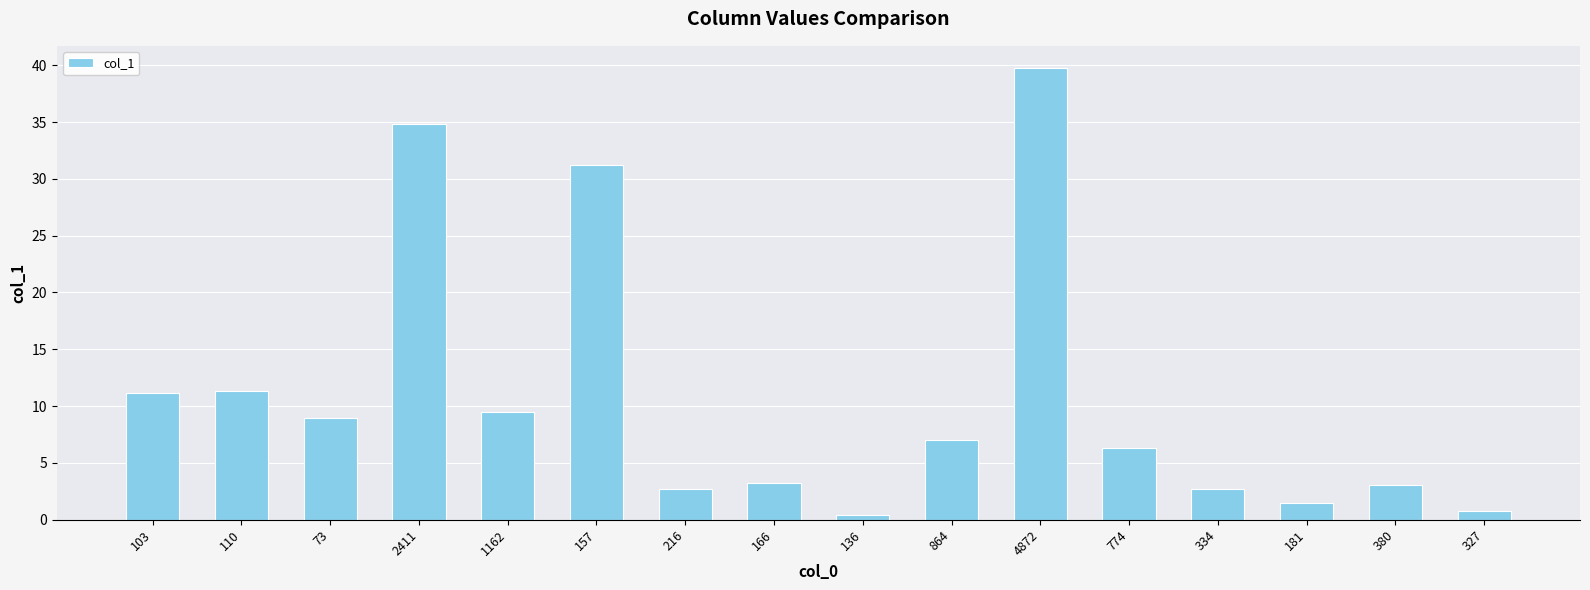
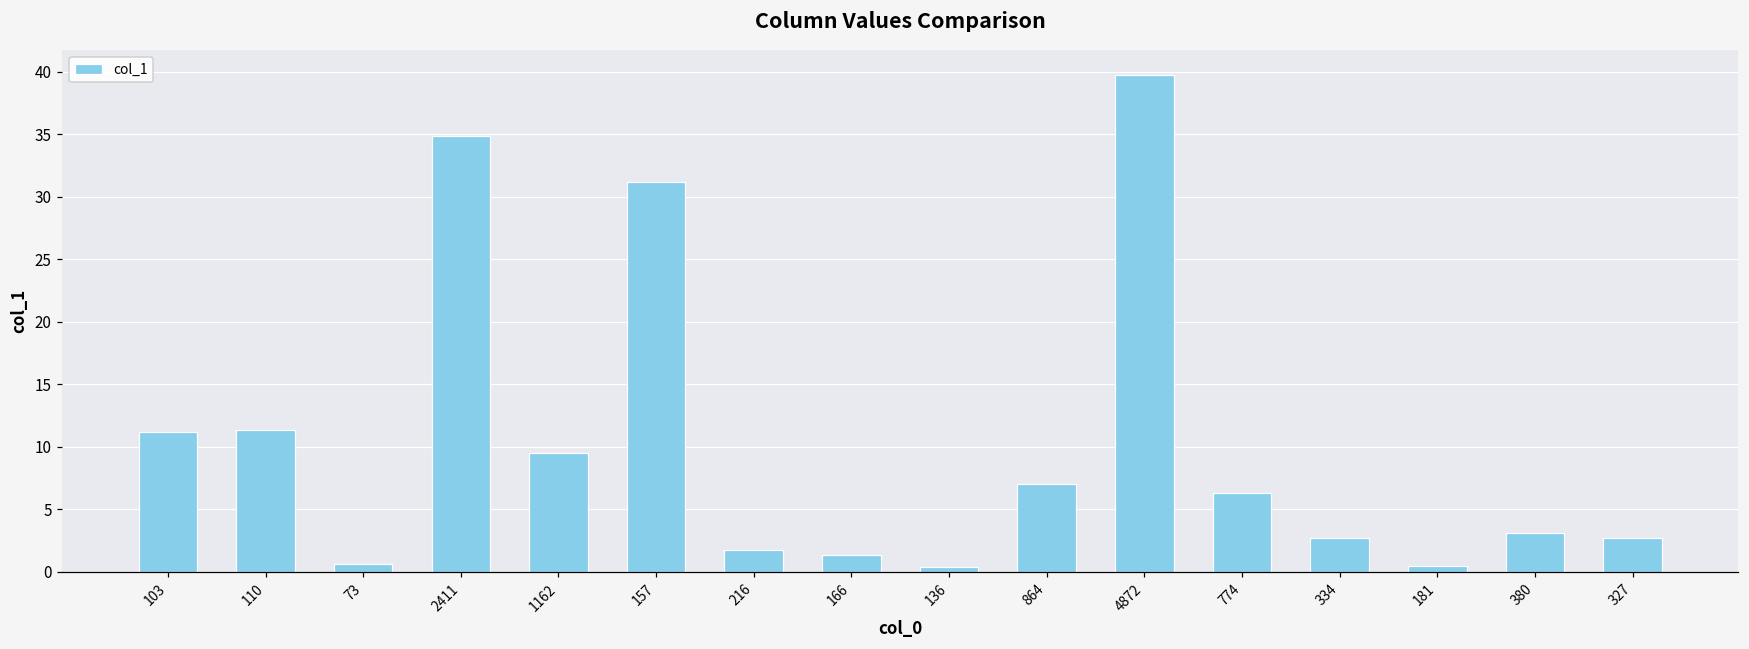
  {
    "103": 11.2,
    "110": 11.3,
-   "73": 8.9,
+   "73": 0.6,
    "2411": 34.9,
    "1162": 9.5,
    "157": 31.2,
-   "216": 2.7,
-   "166": 3.2,
+   "216": 1.8,
+   "166": 1.4,
    "136": 0.4,
    "864": 7.0,
    "4872": 39.7,
    "774": 6.3,
    "334": 2.7,
-   "181": 1.5,
+   "181": 0.5,
    "380": 3.1,
-   "327": 0.8
+   "327": 2.7
  }
